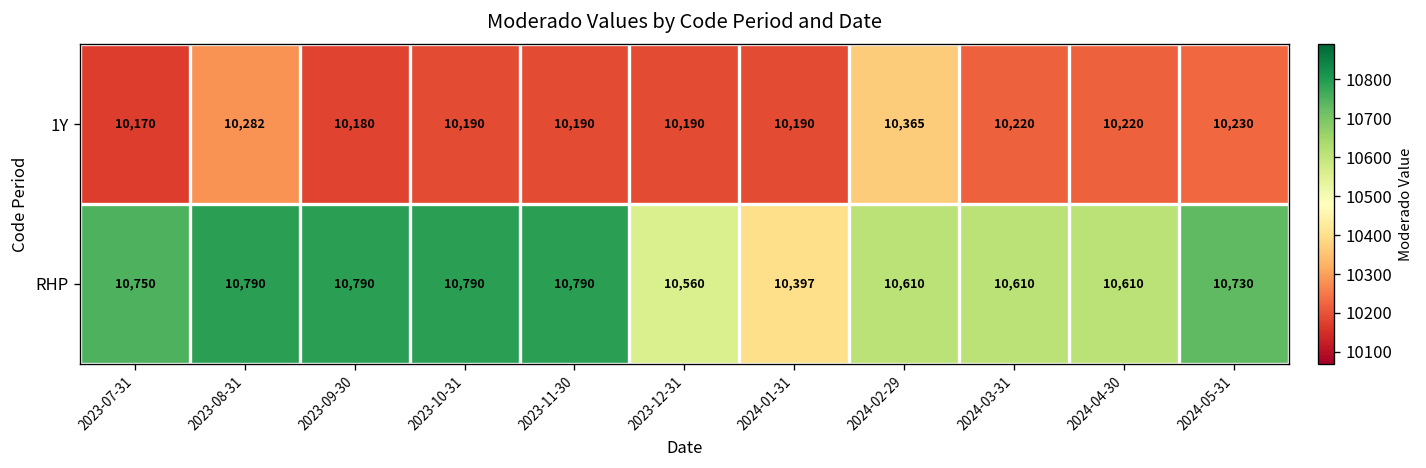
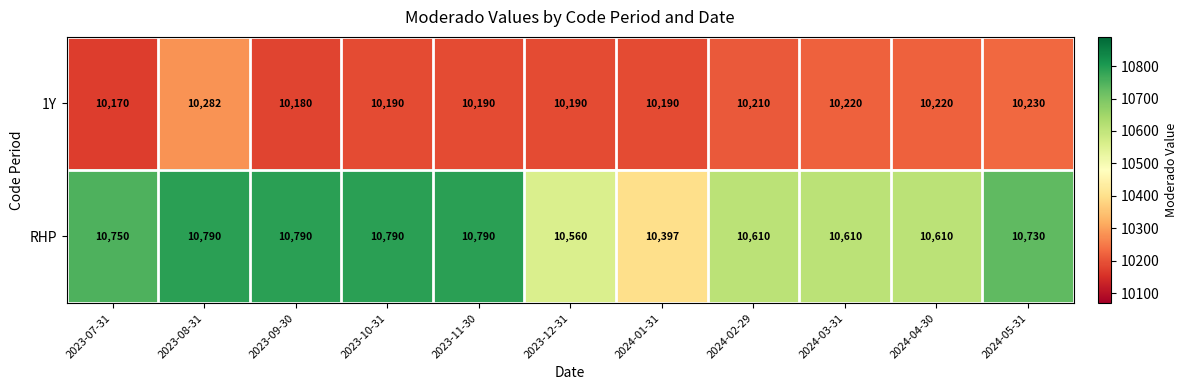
  {
    "1Y": {
      "2023-07-31": "10,170",
      "2023-08-31": "10,282",
      "2023-09-30": "10,180",
      "2023-10-31": "10,190",
      "2023-11-30": "10,190",
      "2023-12-31": "10,190",
      "2024-01-31": "10,190",
-     "2024-02-29": "10,365",
+     "2024-02-29": "10,210",
      "2024-03-31": "10,220",
      "2024-04-30": "10,220",
      "2024-05-31": "10,230"
    },
    "RHP": {
      "2023-07-31": "10,750",
      "2023-08-31": "10,790",
      "2023-09-30": "10,790",
      "2023-10-31": "10,790",
      "2023-11-30": "10,790",
      "2023-12-31": "10,560",
      "2024-01-31": "10,397",
      "2024-02-29": "10,610",
      "2024-03-31": "10,610",
      "2024-04-30": "10,610",
      "2024-05-31": "10,730"
    }
  }
